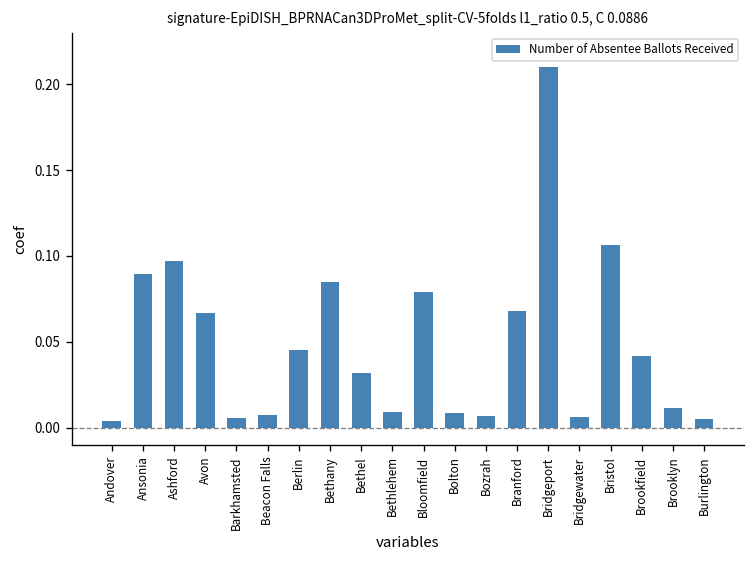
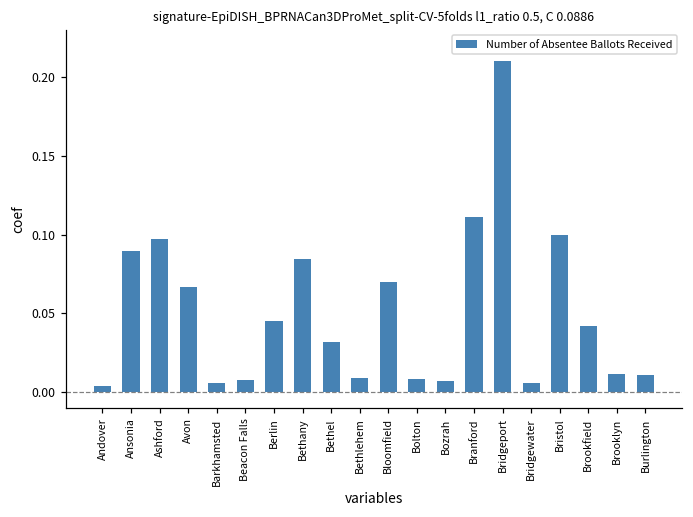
  {
    "Andover": 0.004,
    "Ansonia": 0.090,
    "Ashford": 0.097,
    "Avon": 0.067,
    "Barkhamsted": 0.006,
    "Beacon Falls": 0.007,
    "Berlin": 0.045,
    "Bethany": 0.085,
    "Bethel": 0.032,
    "Bethlehem": 0.009,
-   "Bloomfield": 0.079,
+   "Bloomfield": 0.070,
    "Bolton": 0.008,
    "Bozrah": 0.007,
-   "Branford": 0.068,
+   "Branford": 0.111,
    "Bridgeport": 0.210,
    "Bridgewater": 0.006,
-   "Bristol": 0.106,
+   "Bristol": 0.100,
    "Brookfield": 0.042,
    "Brooklyn": 0.011,
-   "Burlington": 0.005
+   "Burlington": 0.011
  }
